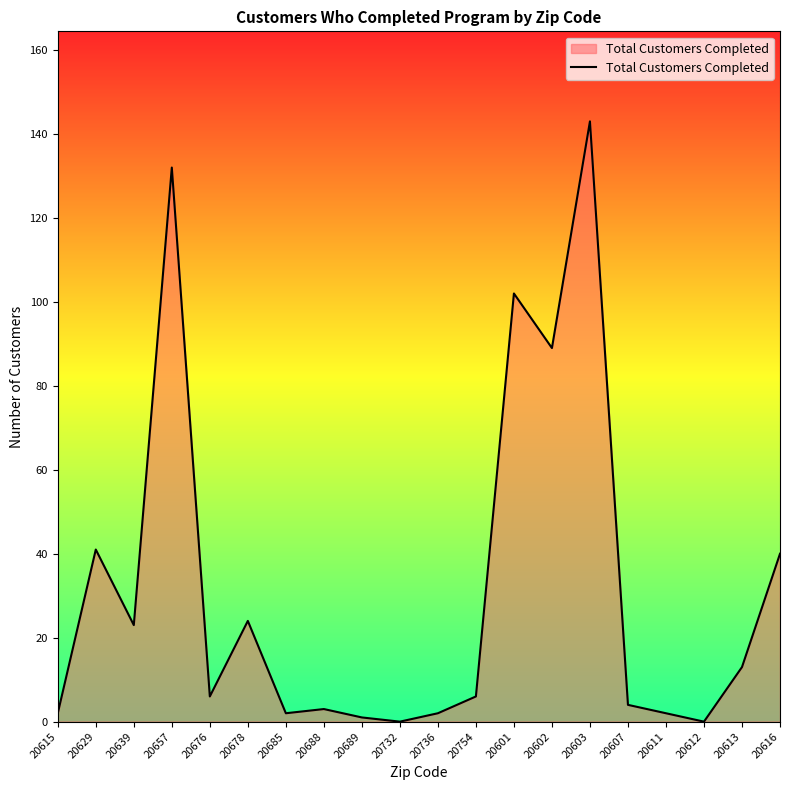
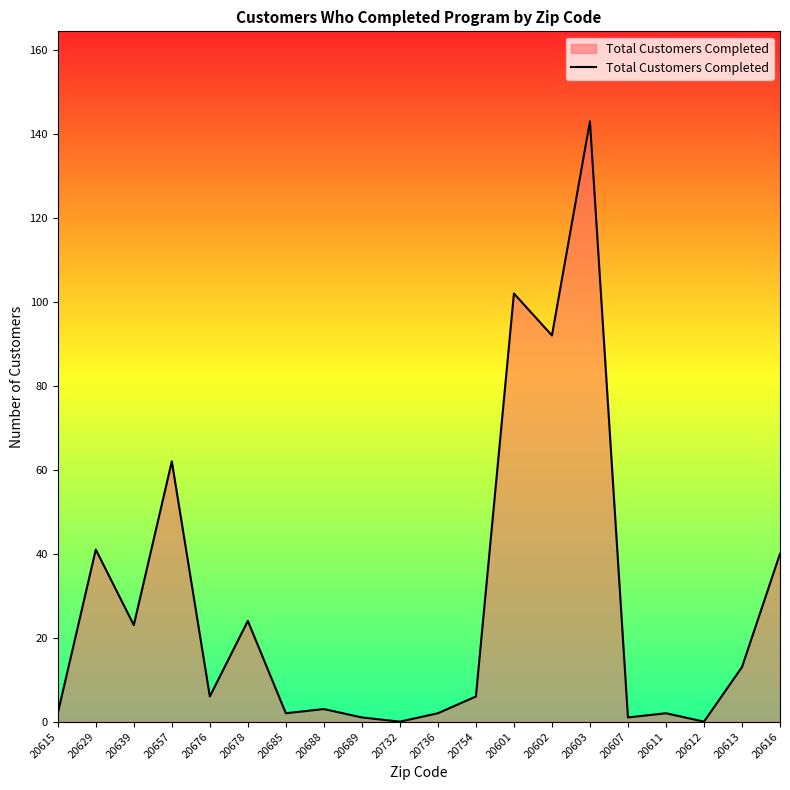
  {
    "20615": 2,
    "20629": 41,
    "20639": 23,
-   "20657": 132,
+   "20657": 62,
    "20676": 6,
    "20678": 24,
    "20685": 2,
    "20688": 3,
    "20689": 1,
    "20732": 0,
    "20736": 2,
    "20754": 6,
    "20601": 102,
-   "20602": 89,
+   "20602": 92,
    "20603": 143,
-   "20607": 4,
+   "20607": 1,
    "20611": 2,
    "20612": 0,
    "20613": 13,
    "20616": 40
  }
